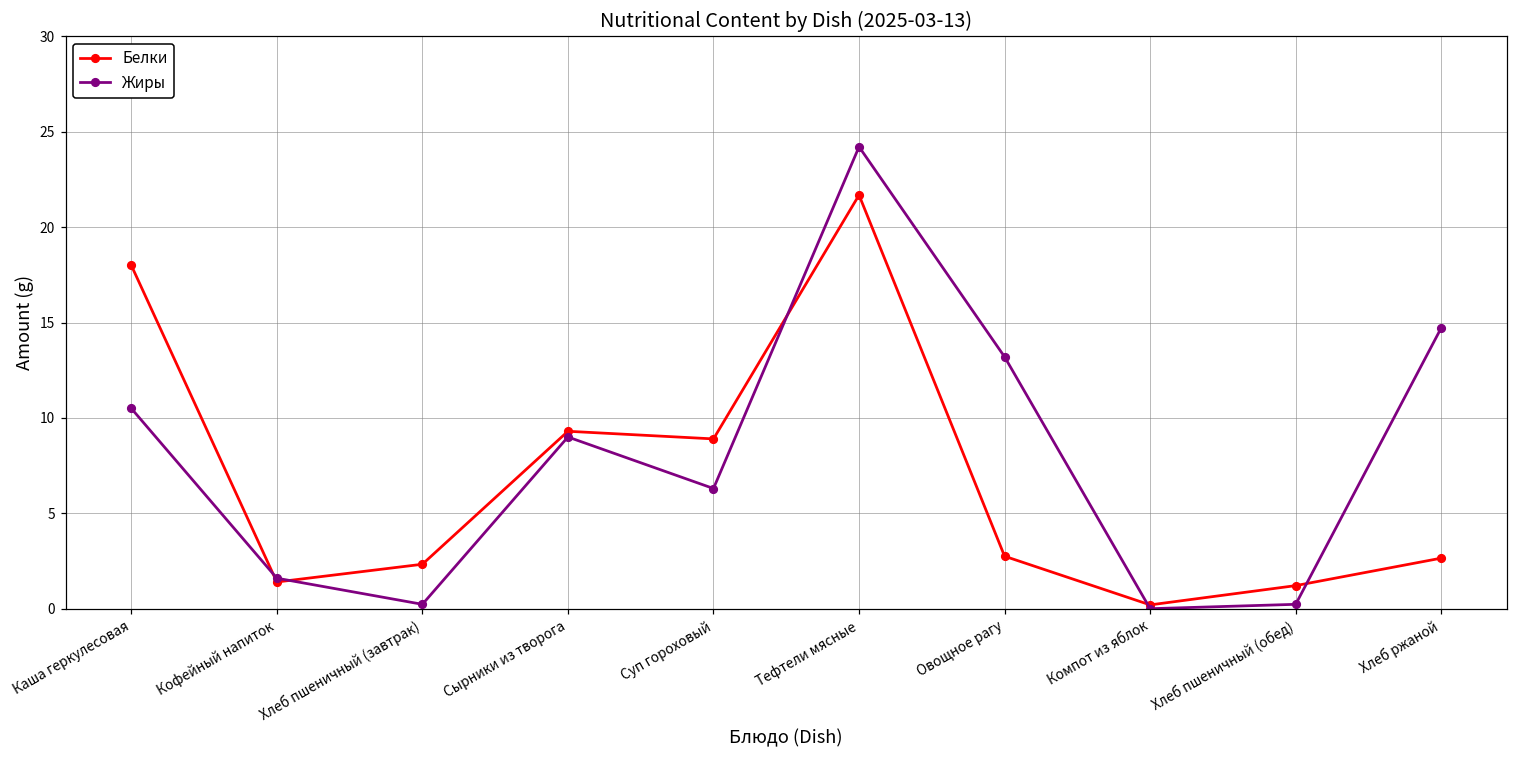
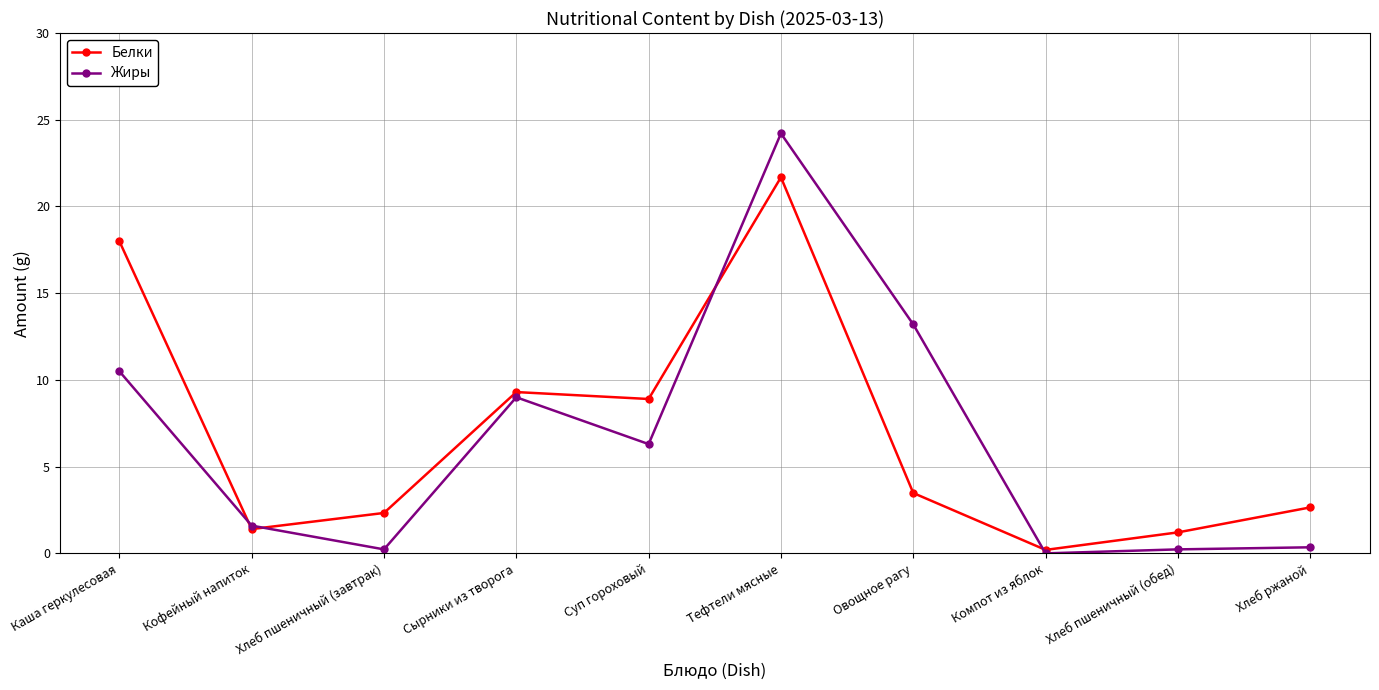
  {
    "Белки": {
      "Каша геркулесовая": 18.0,
      "Кофейный напиток": 1.4,
      "Хлеб пшеничный (завтрак)": 2.3,
      "Сырники из творога": 9.3,
      "Суп гороховый": 8.9,
      "Тефтели мясные": 21.7,
-     "Овощное рагу": 2.8,
+     "Овощное рагу": 3.5,
      "Компот из яблок": 0.2,
      "Хлеб пшеничный (обед)": 1.2,
      "Хлеб ржаной": 2.7
    },
    "Жиры": {
      "Каша геркулесовая": 10.5,
      "Кофейный напиток": 1.6,
      "Хлеб пшеничный (завтрак)": 0.2,
      "Сырники из творога": 9.0,
      "Суп гороховый": 6.3,
      "Тефтели мясные": 24.2,
      "Овощное рагу": 13.2,
      "Компот из яблок": 0.0,
      "Хлеб пшеничный (обед)": 0.2,
-     "Хлеб ржаной": 14.7
+     "Хлеб ржаной": 0.4
    }
  }
